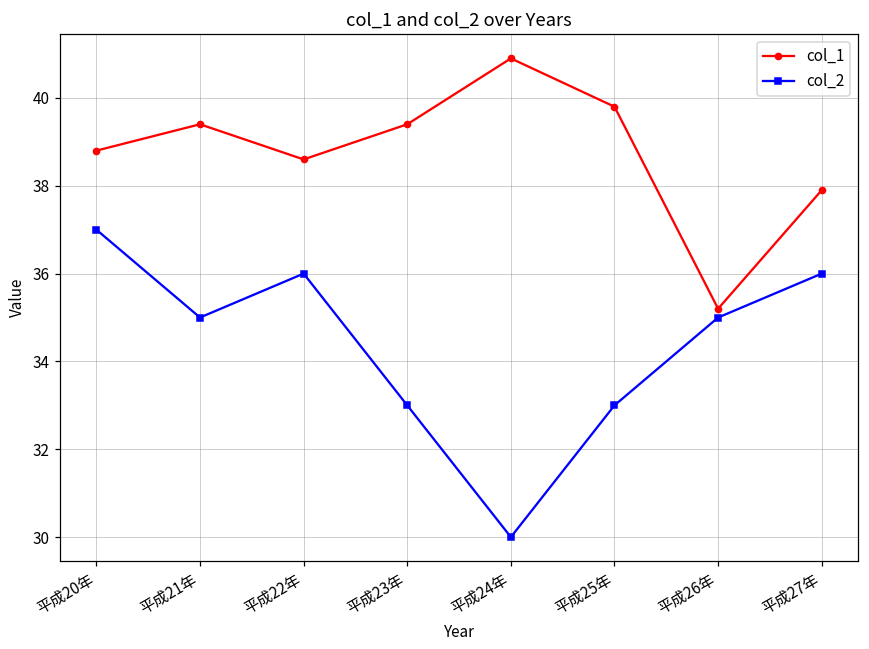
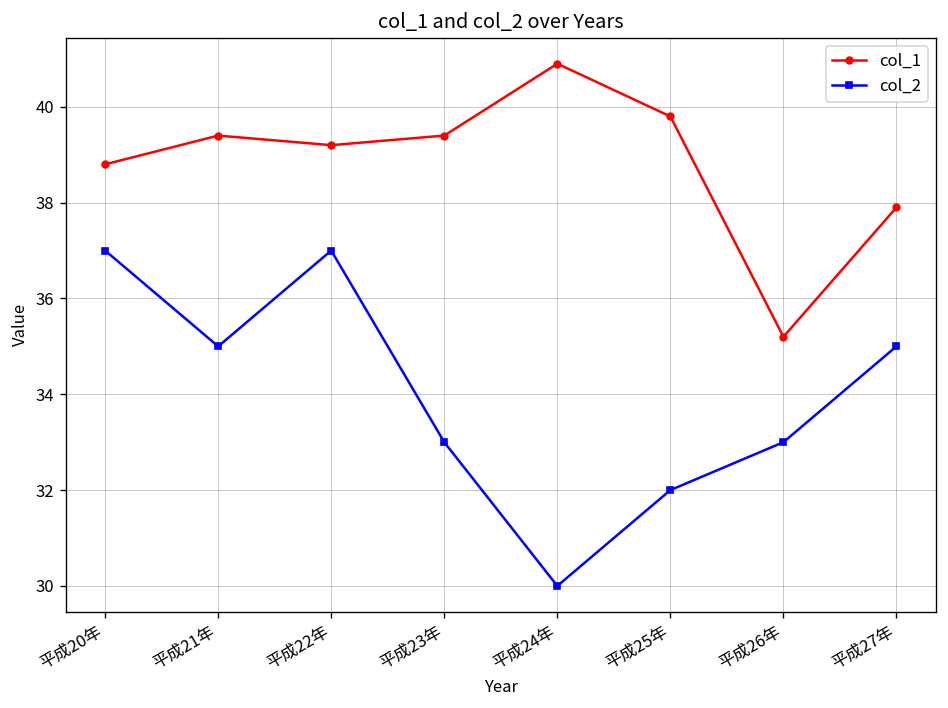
  {
    "col_1": {
      "平成20年": 38.8,
      "平成21年": 39.4,
-     "平成22年": 38.6,
+     "平成22年": 39.2,
      "平成23年": 39.4,
      "平成24年": 40.9,
      "平成25年": 39.8,
      "平成26年": 35.2,
      "平成27年": 37.9
    },
    "col_2": {
      "平成20年": 37,
      "平成21年": 35,
-     "平成22年": 36,
+     "平成22年": 37,
      "平成23年": 33,
      "平成24年": 30,
-     "平成25年": 33,
-     "平成26年": 35,
-     "平成27年": 36
+     "平成25年": 32,
+     "平成26年": 33,
+     "平成27年": 35
    }
  }
